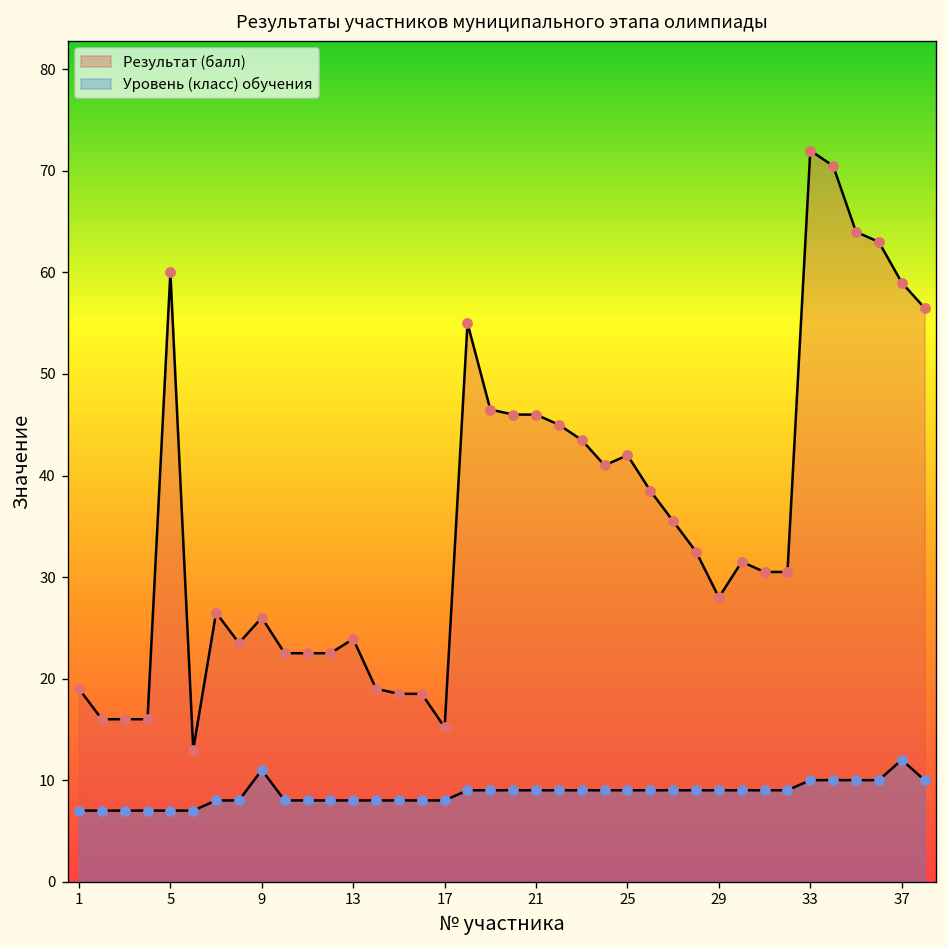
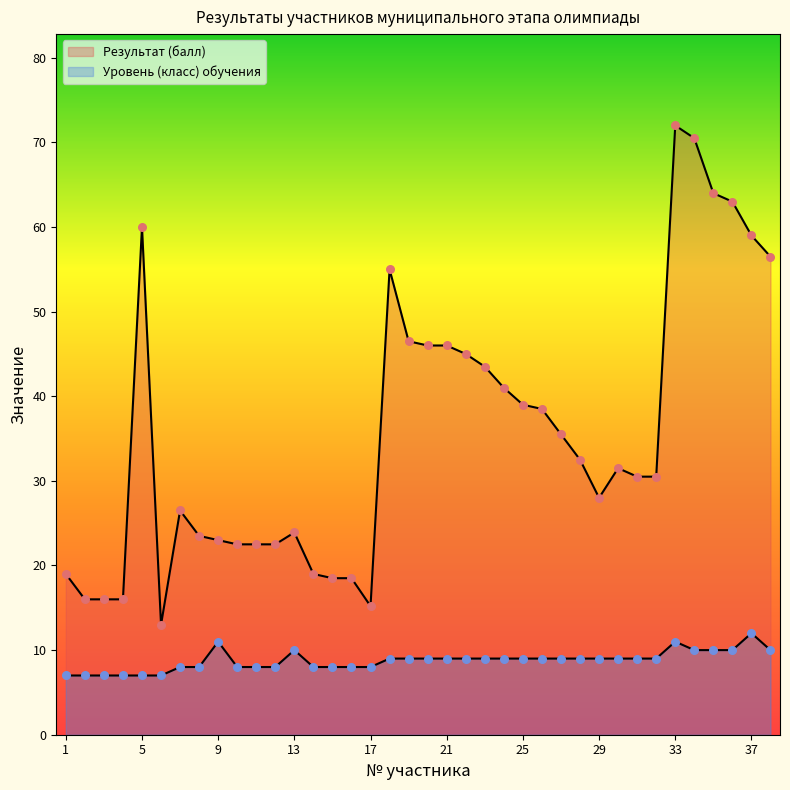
  {
    "Результат (балл)": {
      "1": 19,
      "5": 60,
-     "9": 26,
+     "9": 23,
      "13": 24,
      "17": 15,
      "21": 46,
-     "25": 42,
+     "25": 39,
      "29": 28,
      "33": 72,
      "37": 59
    },
    "Уровень (класс) обучения": {
      "1": 7,
      "5": 7,
      "9": 11,
-     "13": 8,
+     "13": 10,
      "17": 8,
      "21": 9,
      "25": 9,
      "29": 9,
-     "33": 10,
+     "33": 11,
      "37": 12
    }
  }
